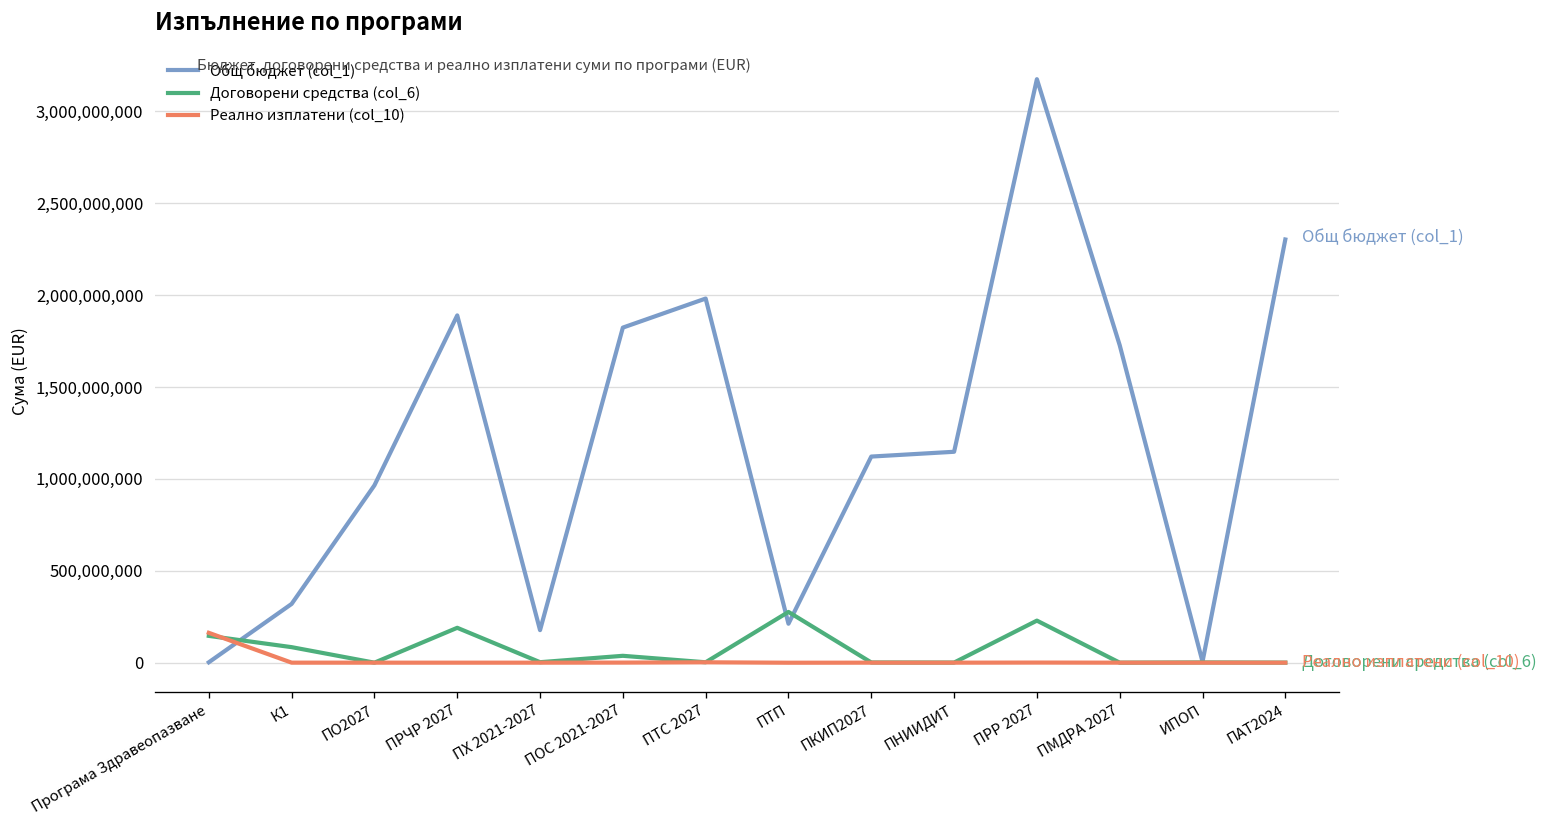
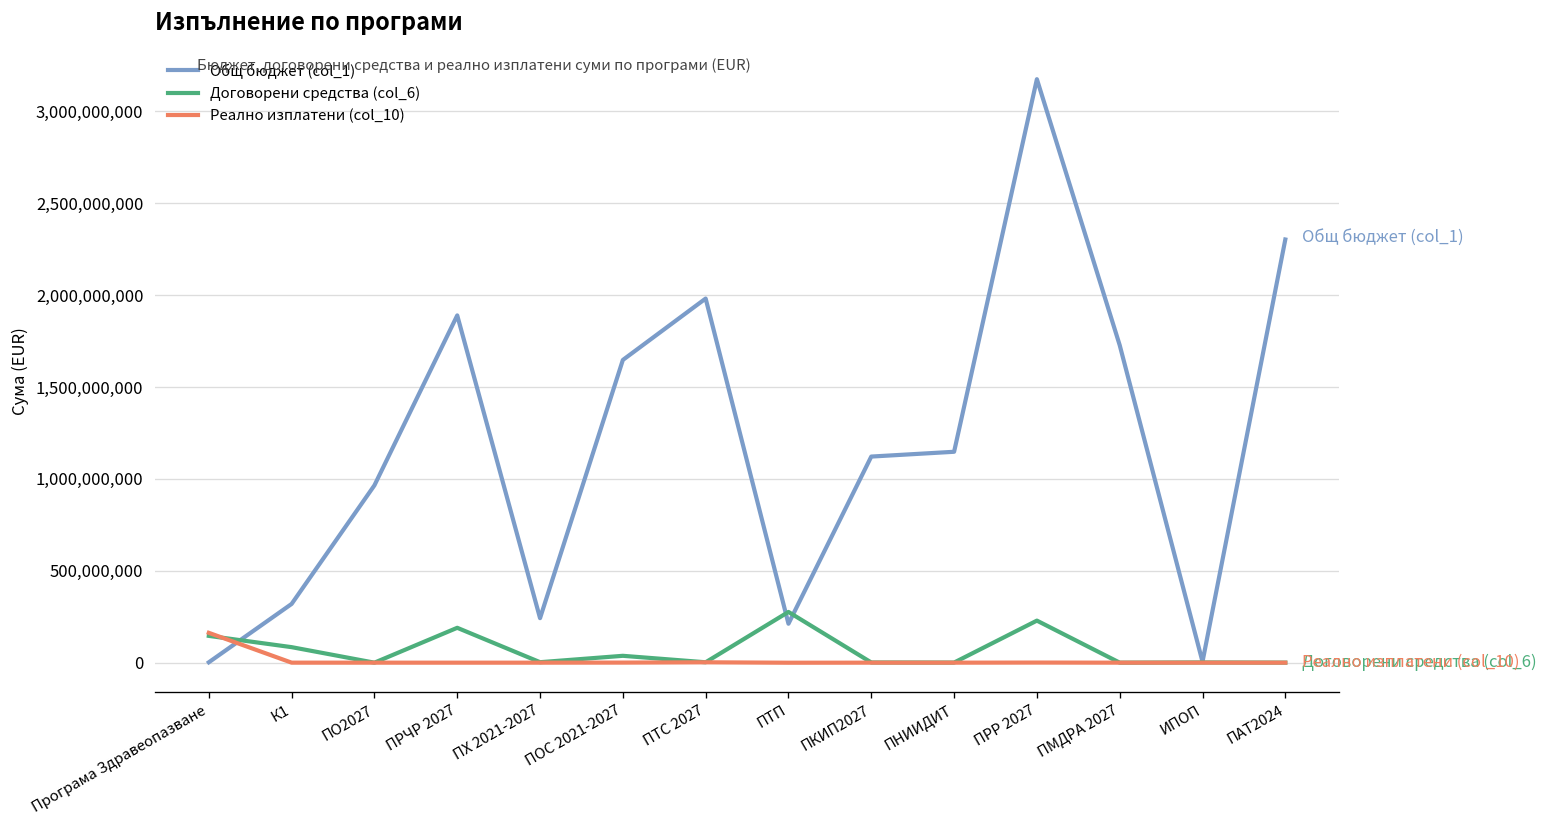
  {
    "Общ бюджет (col_1)": {
      "Програма Здравеопазване": "0",
      "К1": "320,000,000",
      "ПО2027": "960,000,000",
      "ПРЧР 2027": "1,890,000,000",
-     "ПХ 2021-2027": "180,000,000",
-     "ПОС 2021-2027": "1,820,000,000",
+     "ПХ 2021-2027": "240,000,000",
+     "ПОС 2021-2027": "1,650,000,000",
      "ПТС 2027": "1,980,000,000",
      "ПТП": "210,000,000",
      "ПКИП2027": "1,120,000,000",
      "ПНИИДИТ": "1,150,000,000",
      "ПРР 2027": "3,180,000,000",
      "ПМДРА 2027": "1,730,000,000"
    },
    "Договорени средства (col_6)": {
      "К1": "80,000,000",
      "ПРЧР 2027": "190,000,000",
      "ПОС 2021-2027": "40,000,000",
      "ПТП": "280,000,000",
      "ПРР 2027": "230,000,000"
    },
    "Реално изплатени (col_10)": {
      "К1": "0",
      "ПРЧР 2027": "0",
      "ПОС 2021-2027": "0",
      "ПТП": "0",
      "ПРР 2027": "0"
    }
  }
